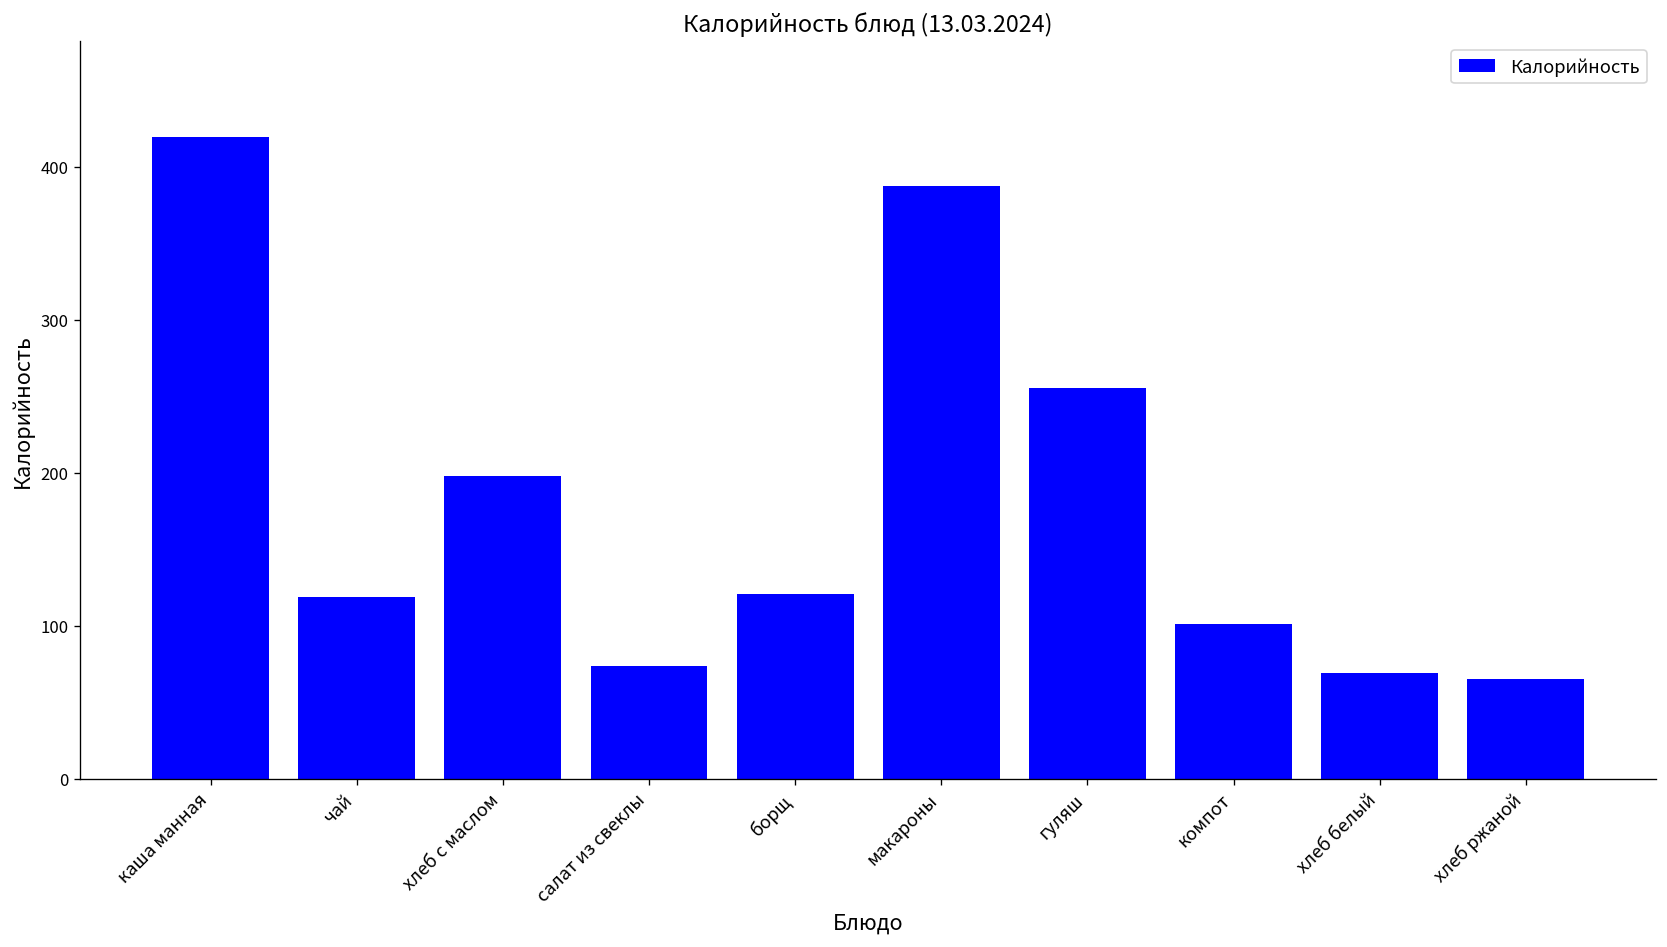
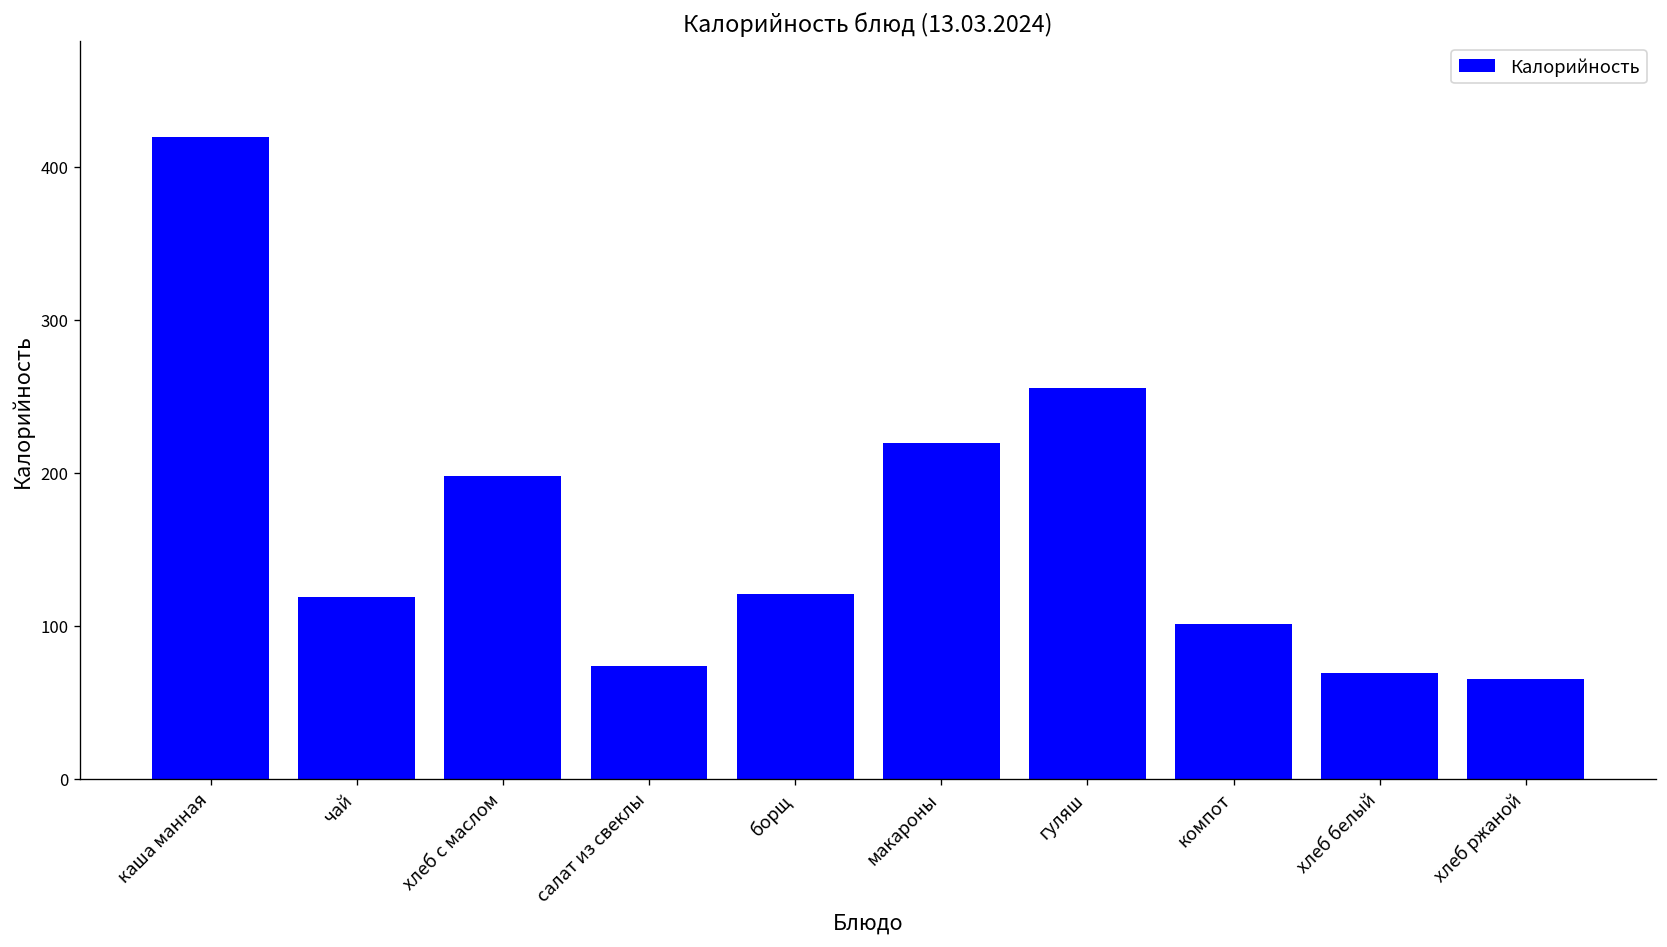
  {
    "каша манная": 419,
    "чай": 119,
    "хлеб с маслом": 198,
    "салат из свеклы": 74,
    "борщ": 121,
-   "макароны": 388,
+   "макароны": 220,
    "гуляш": 255,
    "компот": 101,
    "хлеб белый": 69,
    "хлеб ржаной": 65
  }
